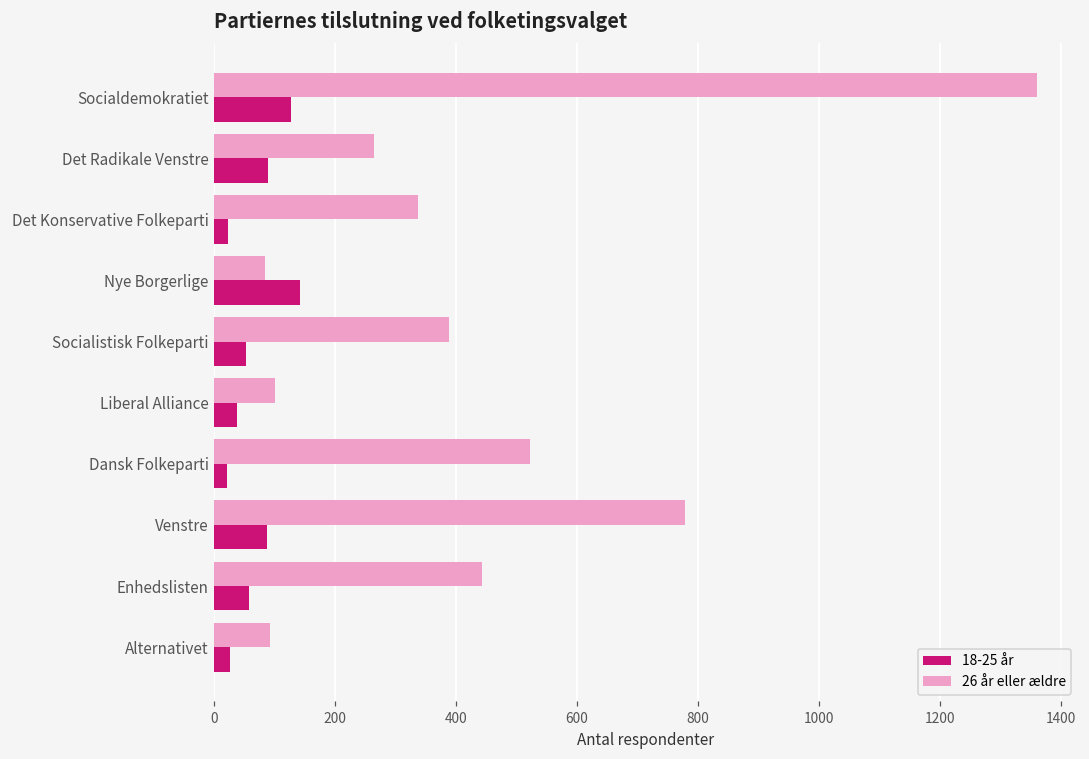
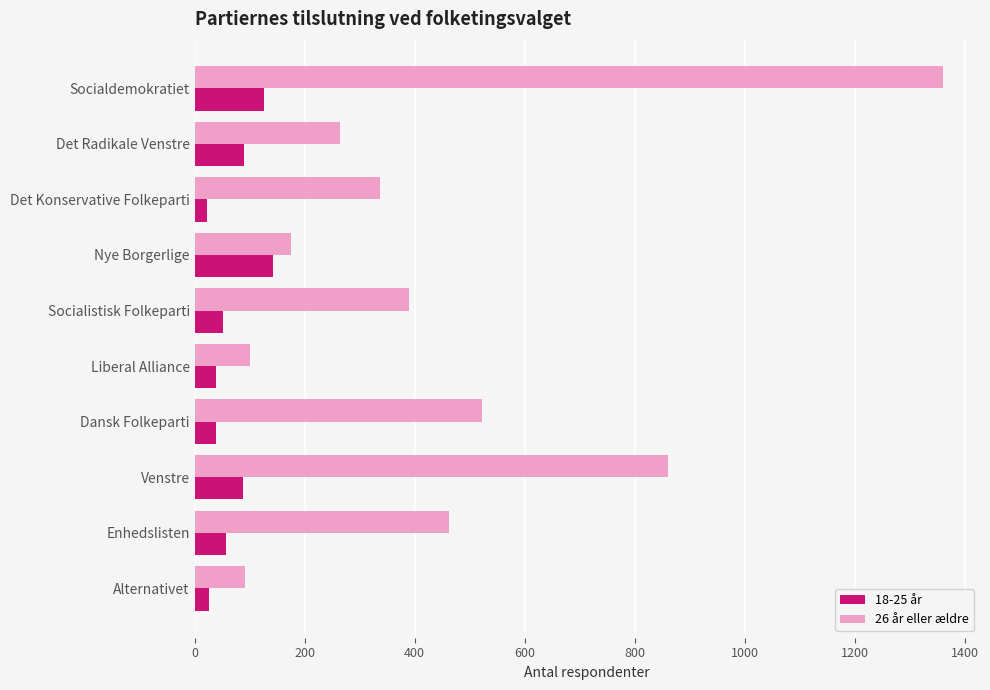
  {
    "18-25 år": {
      "Socialdemokratiet": 130,
      "Det Radikale Venstre": 90,
      "Det Konservative Folkeparti": 20,
      "Nye Borgerlige": 140,
      "Socialistisk Folkeparti": 50,
      "Liberal Alliance": 40,
-     "Dansk Folkeparti": 20,
+     "Dansk Folkeparti": 40,
      "Venstre": 90,
      "Enhedslisten": 60,
      "Alternativet": 30
    },
    "26 år eller ældre": {
      "Socialdemokratiet": 1360,
      "Det Radikale Venstre": 260,
      "Det Konservative Folkeparti": 340,
-     "Nye Borgerlige": 80,
+     "Nye Borgerlige": 180,
      "Socialistisk Folkeparti": 390,
      "Liberal Alliance": 100,
      "Dansk Folkeparti": 520,
-     "Venstre": 780,
-     "Enhedslisten": 440,
+     "Venstre": 860,
+     "Enhedslisten": 460,
      "Alternativet": 90
    }
  }
